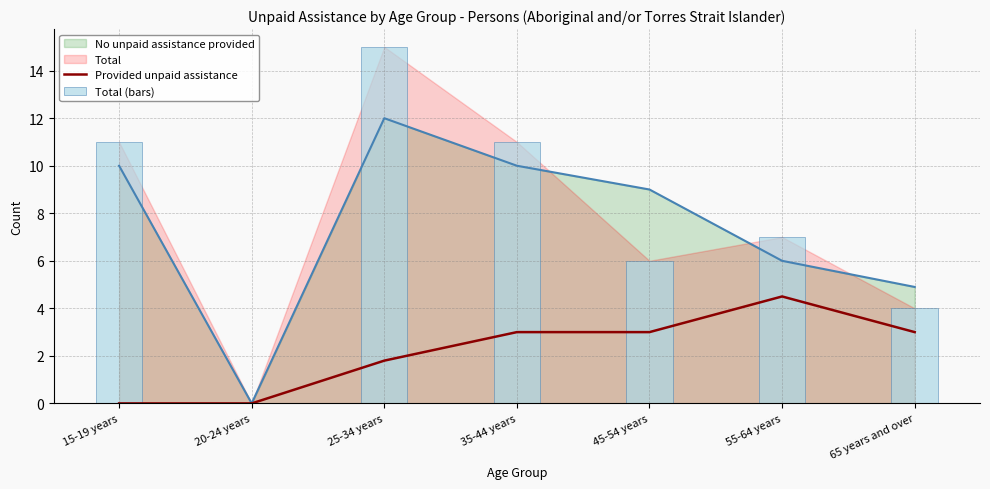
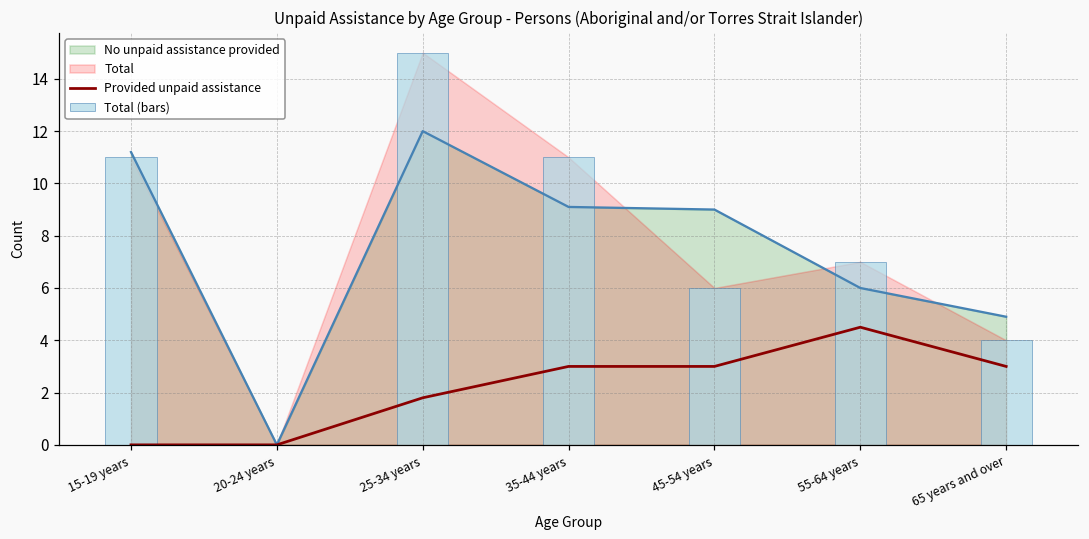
  {
    "No unpaid assistance provided": {
-     "15-19 years": 10.0,
+     "15-19 years": 11.2,
      "25-34 years": 12.0,
-     "35-44 years": 10.0,
+     "35-44 years": 9.1,
      "45-54 years": 9.0,
      "55-64 years": 6.0,
      "65 years and over": 4.9
    },
    "Total": {
      "15-19 years": 11.0,
      "20-24 years": 0.0,
      "25-34 years": 15.0,
      "35-44 years": 11.0,
      "45-54 years": 6.0,
      "55-64 years": 7.0,
      "65 years and over": 4.0
    },
    "Provided unpaid assistance": {
      "15-19 years": 0.0,
      "25-34 years": 1.8,
      "35-44 years": 3.0,
      "45-54 years": 3.0,
      "55-64 years": 4.5,
      "65 years and over": 3.0
    }
  }
